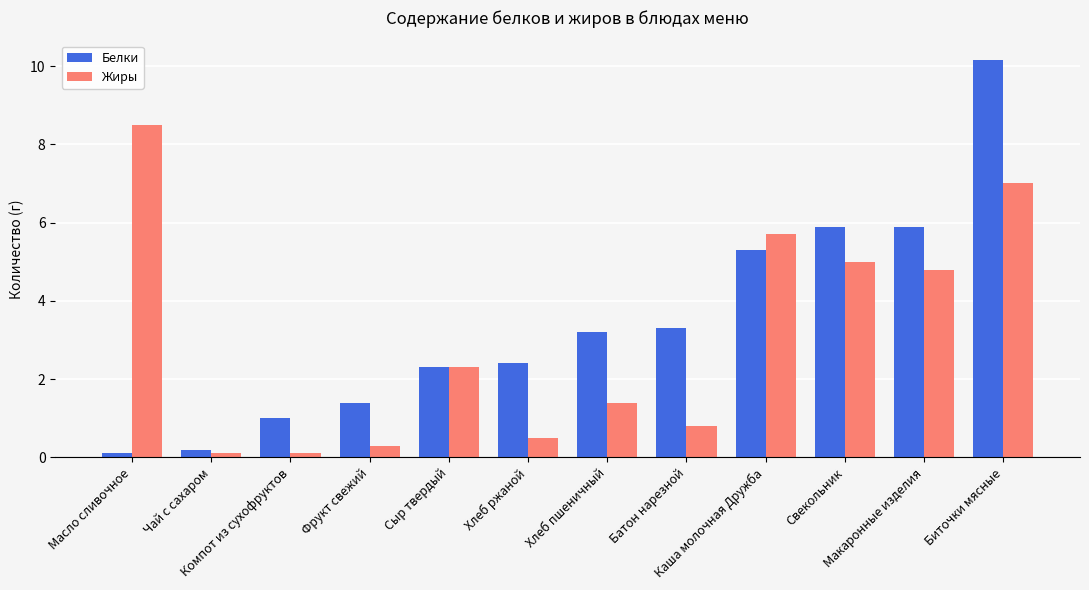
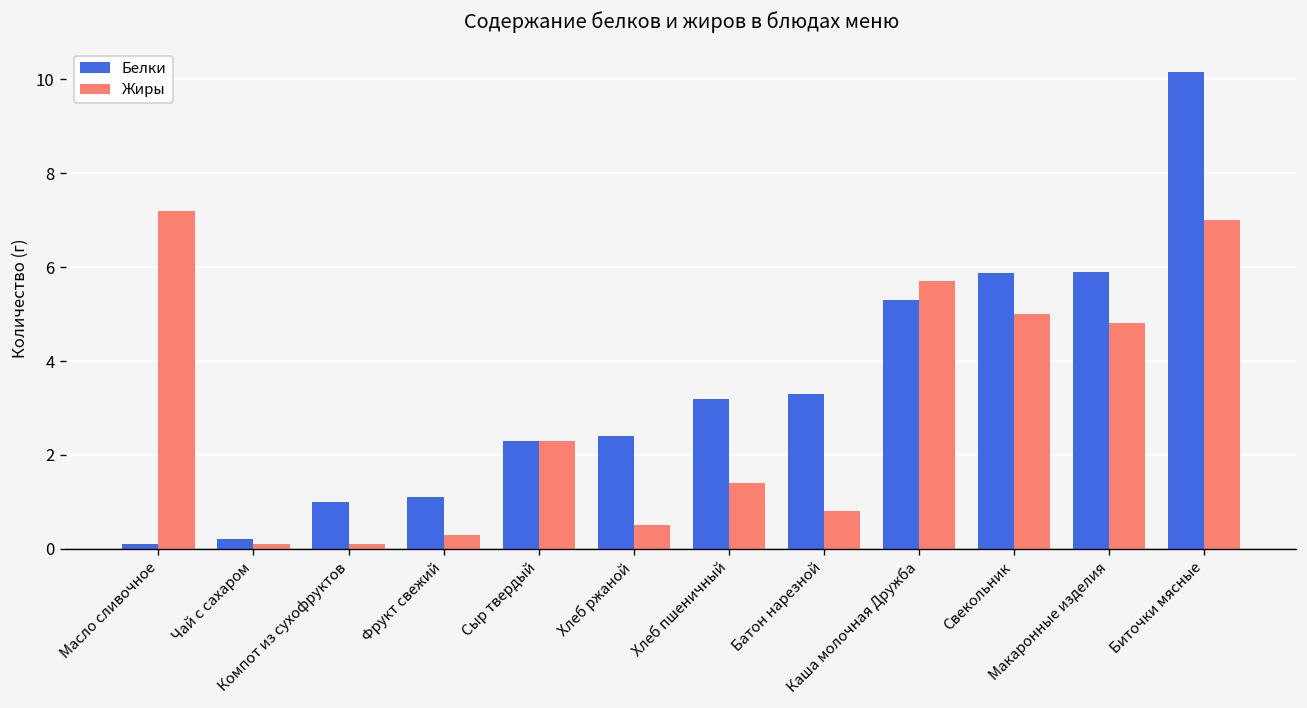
  {
    "Белки": {
      "Масло сливочное": 0.1,
      "Чай с сахаром": 0.2,
      "Компот из сухофруктов": 1.0,
-     "Фрукт свежий": 1.4,
+     "Фрукт свежий": 1.1,
      "Сыр твердый": 2.3,
      "Хлеб ржаной": 2.4,
      "Хлеб пшеничный": 3.2,
      "Батон нарезной": 3.3,
      "Каша молочная Дружба": 5.3,
      "Свекольник": 5.9,
      "Макаронные изделия": 5.9,
      "Биточки мясные": 10.2
    },
    "Жиры": {
-     "Масло сливочное": 8.5,
+     "Масло сливочное": 7.2,
      "Чай с сахаром": 0.1,
      "Компот из сухофруктов": 0.1,
      "Фрукт свежий": 0.3,
      "Сыр твердый": 2.3,
      "Хлеб ржаной": 0.5,
      "Хлеб пшеничный": 1.4,
      "Батон нарезной": 0.8,
      "Каша молочная Дружба": 5.7,
      "Свекольник": 5.0,
      "Макаронные изделия": 4.8,
      "Биточки мясные": 7.0
    }
  }
